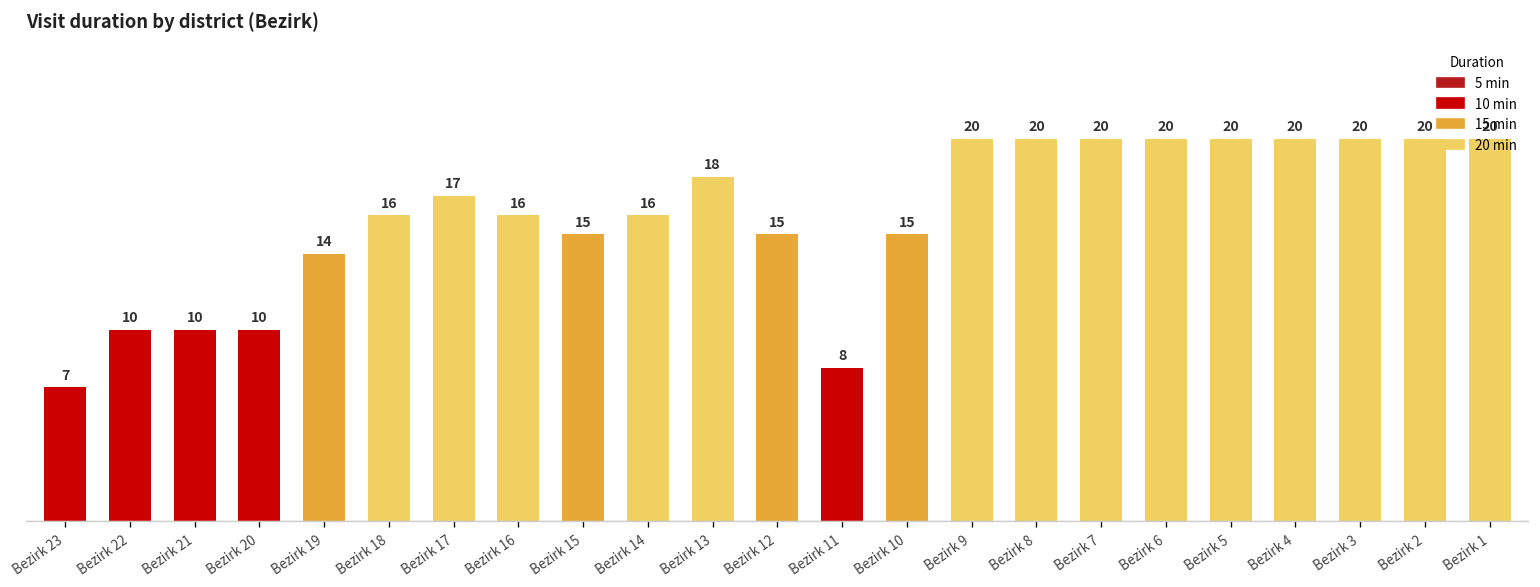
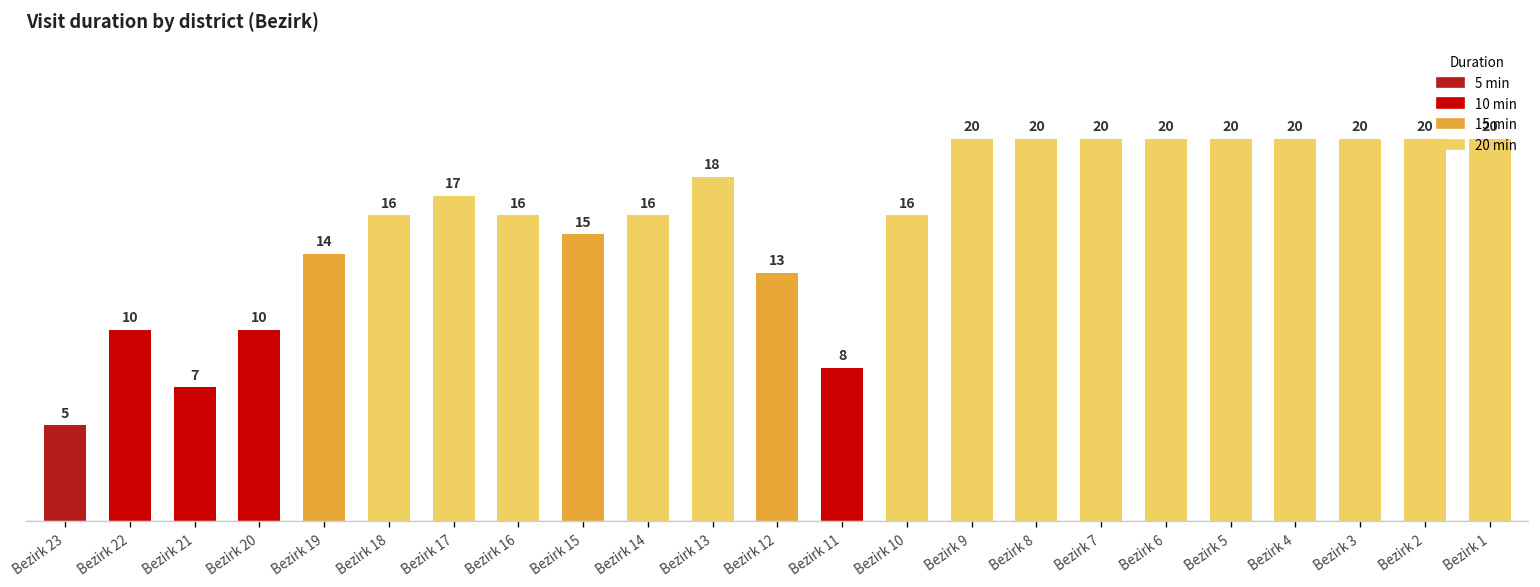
  {
-   "Bezirk 23": 7,
+   "Bezirk 23": 5,
    "Bezirk 22": 10,
-   "Bezirk 21": 10,
+   "Bezirk 21": 7,
    "Bezirk 20": 10,
    "Bezirk 19": 14,
    "Bezirk 18": 16,
    "Bezirk 17": 17,
    "Bezirk 16": 16,
    "Bezirk 15": 15,
    "Bezirk 14": 16,
    "Bezirk 13": 18,
-   "Bezirk 12": 15,
+   "Bezirk 12": 13,
    "Bezirk 11": 8,
-   "Bezirk 10": 15,
+   "Bezirk 10": 16,
    "Bezirk 9": 20,
    "Bezirk 8": 20,
    "Bezirk 7": 20,
    "Bezirk 6": 20,
    "Bezirk 5": 20,
    "Bezirk 4": 20,
    "Bezirk 3": 20,
    "Bezirk 2": 20,
    "Bezirk 1": 20
  }
